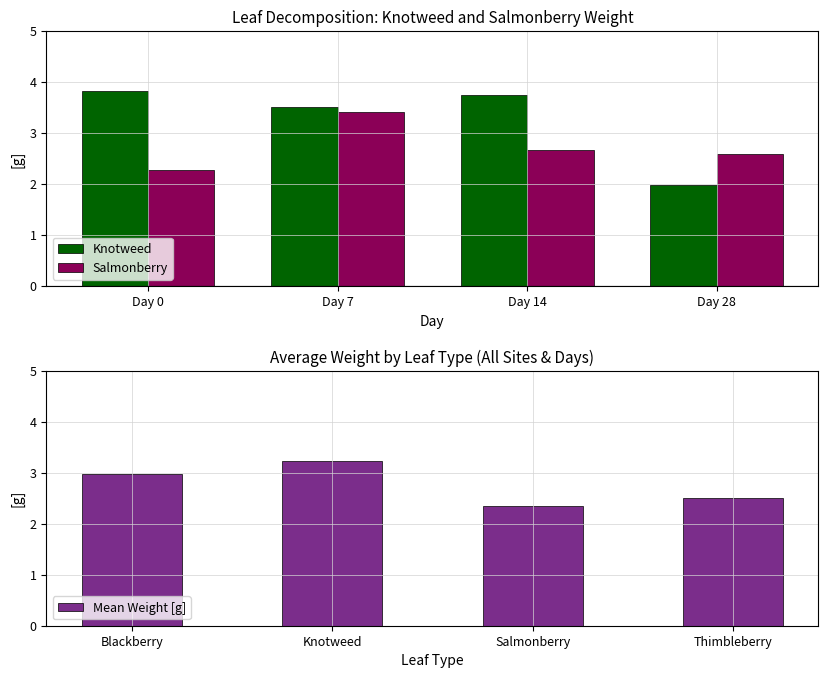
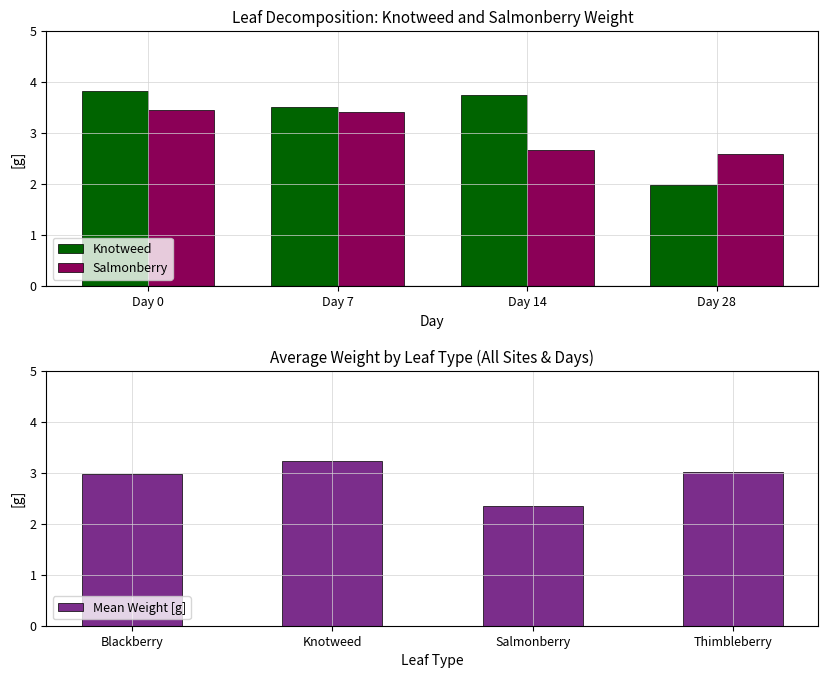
  {
    "Leaf Decomposition: Knotweed and Salmonberry Weight": {
      "Knotweed": {
        "Day 0": 3.8,
        "Day 7": 3.5,
        "Day 14": 3.7,
        "Day 28": 2.0
      },
      "Salmonberry": {
-       "Day 0": 2.3,
+       "Day 0": 3.5,
        "Day 7": 3.4,
        "Day 14": 2.7,
        "Day 28": 2.6
      }
    },
    "Average Weight by Leaf Type (All Sites & Days)": {
      "Blackberry": 3.0,
      "Knotweed": 3.2,
      "Salmonberry": 2.3,
-     "Thimbleberry": 2.5
+     "Thimbleberry": 3.0
    }
  }
